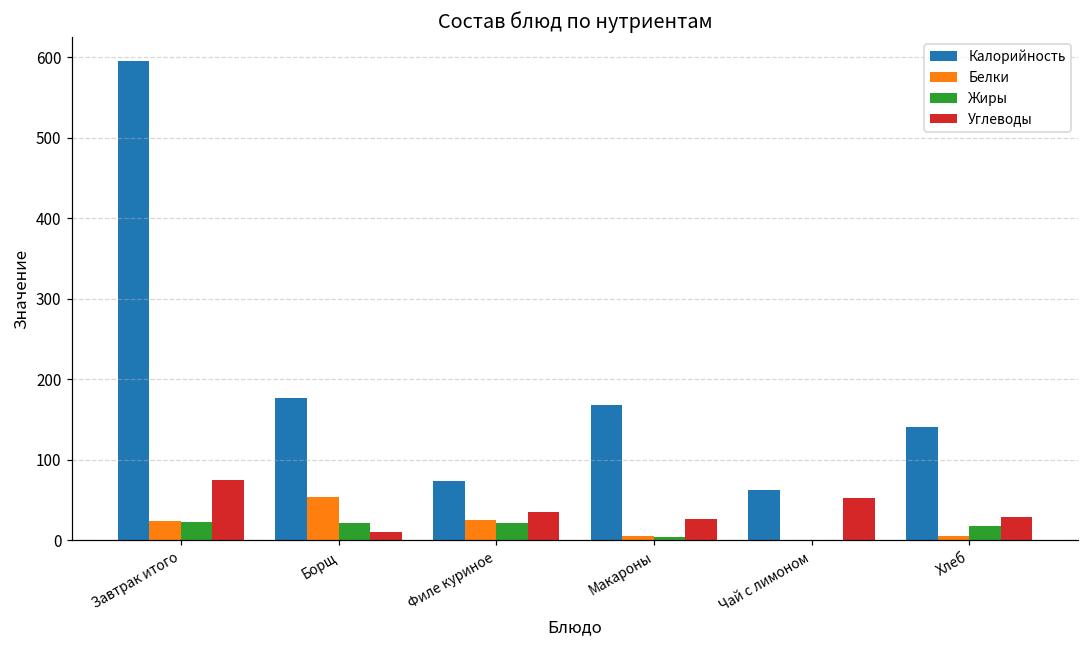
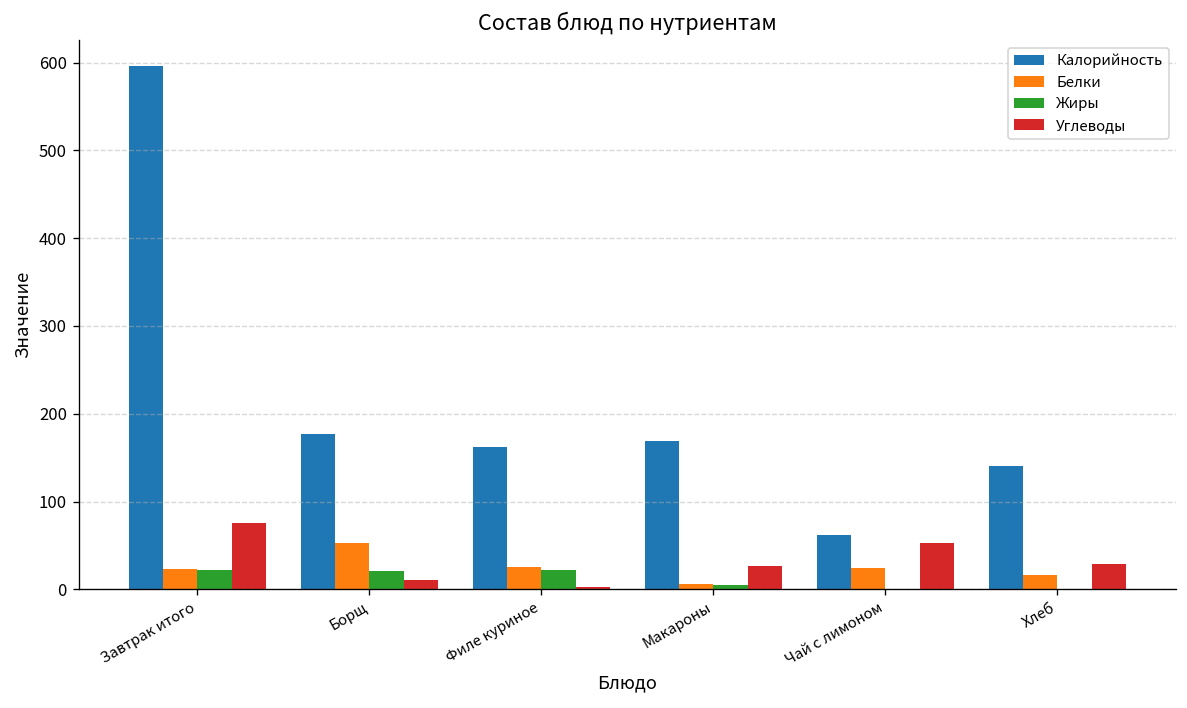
  {
    "Калорийность": {
      "Завтрак итого": 600,
      "Борщ": 180,
-     "Филе куриное": 70,
+     "Филе куриное": 160,
      "Макароны": 170,
      "Чай с лимоном": 60,
      "Хлеб": 140
    },
    "Белки": {
      "Завтрак итого": 20,
      "Борщ": 50,
      "Филе куриное": 30,
      "Макароны": 10,
-     "Чай с лимоном": 0,
-     "Хлеб": 0
+     "Чай с лимоном": 20,
+     "Хлеб": 20
    },
    "Жиры": {
      "Завтрак итого": 20,
      "Борщ": 20,
      "Филе куриное": 20,
      "Макароны": 0,
-     "Хлеб": 20
+     "Хлеб": 0
    },
    "Углеводы": {
      "Завтрак итого": 70,
      "Борщ": 10,
-     "Филе куриное": 40,
+     "Филе куриное": 0,
      "Макароны": 30,
      "Чай с лимоном": 50,
      "Хлеб": 30
    }
  }
